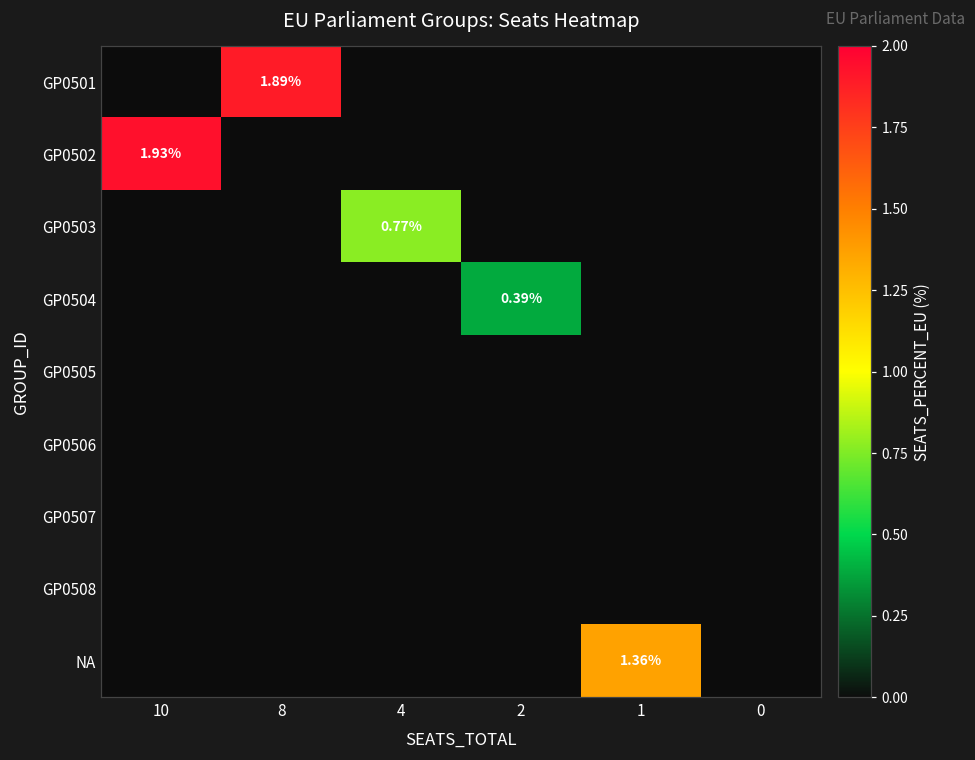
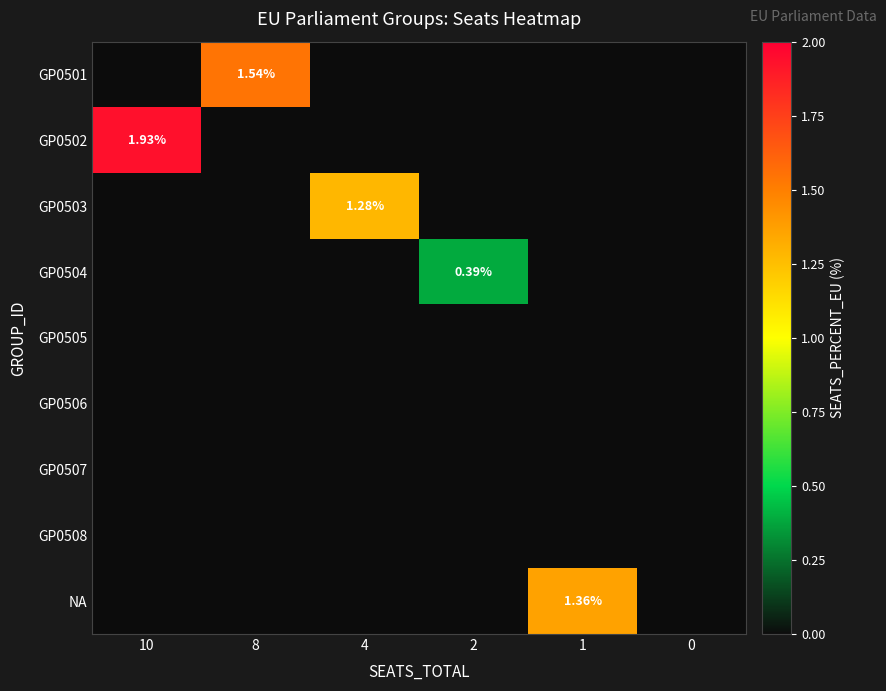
  {
    "GP0501": {
-     "8": "1.89%"
+     "8": "1.54%"
    },
    "GP0502": {
      "10": "1.93%"
    },
    "GP0503": {
-     "4": "0.77%"
+     "4": "1.28%"
    },
    "GP0504": {
      "2": "0.39%"
    },
    "NA": {
      "1": "1.36%"
    }
  }
